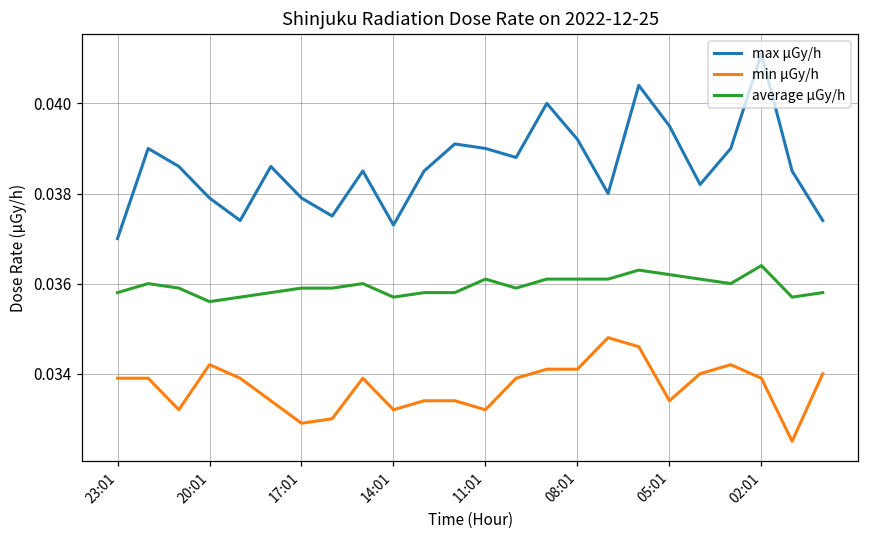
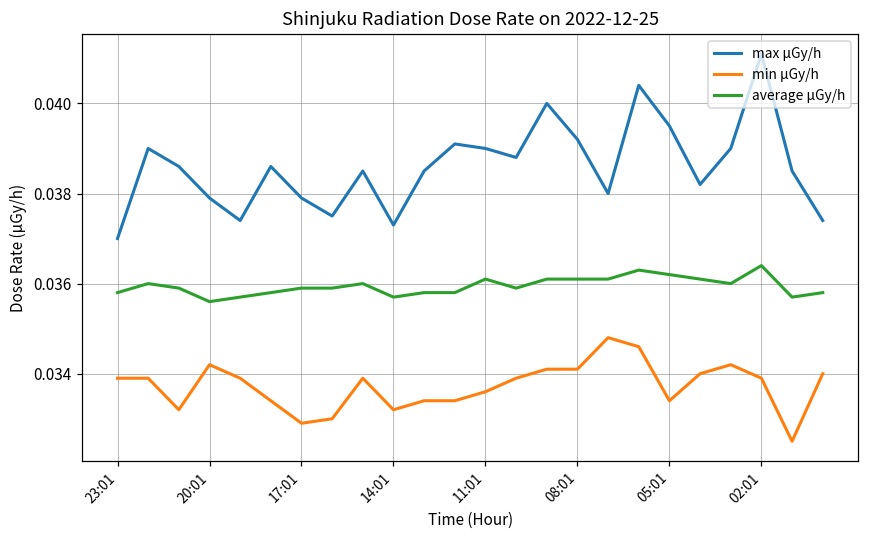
  {
    "max μGy/h": {
      "23:01": 0.0370,
      "20:01": 0.0379,
      "17:01": 0.0379,
      "14:01": 0.0373,
      "11:01": 0.0390,
      "08:01": 0.0392,
      "05:01": 0.0395
    },
    "min μGy/h": {
      "23:01": 0.0339,
      "20:01": 0.0342,
      "17:01": 0.0329,
      "14:01": 0.0332,
-     "11:01": 0.0332,
+     "11:01": 0.0336,
      "08:01": 0.0341,
      "05:01": 0.0334,
      "02:01": 0.0339
    },
    "average μGy/h": {
      "23:01": 0.0358,
      "20:01": 0.0356,
      "17:01": 0.0359,
      "14:01": 0.0357,
      "11:01": 0.0361,
      "08:01": 0.0361,
      "05:01": 0.0362,
      "02:01": 0.0364
    }
  }
